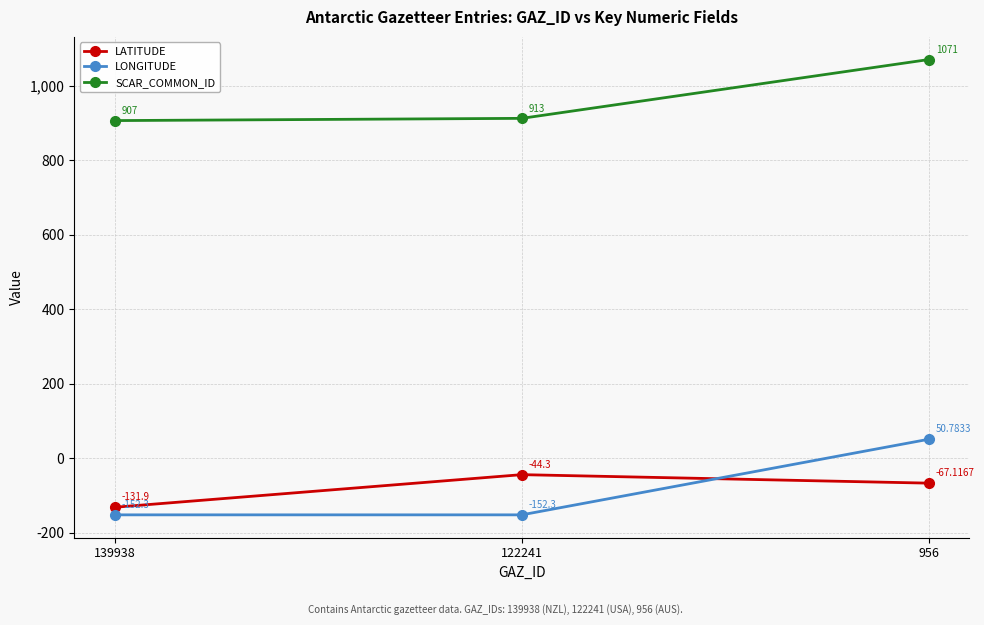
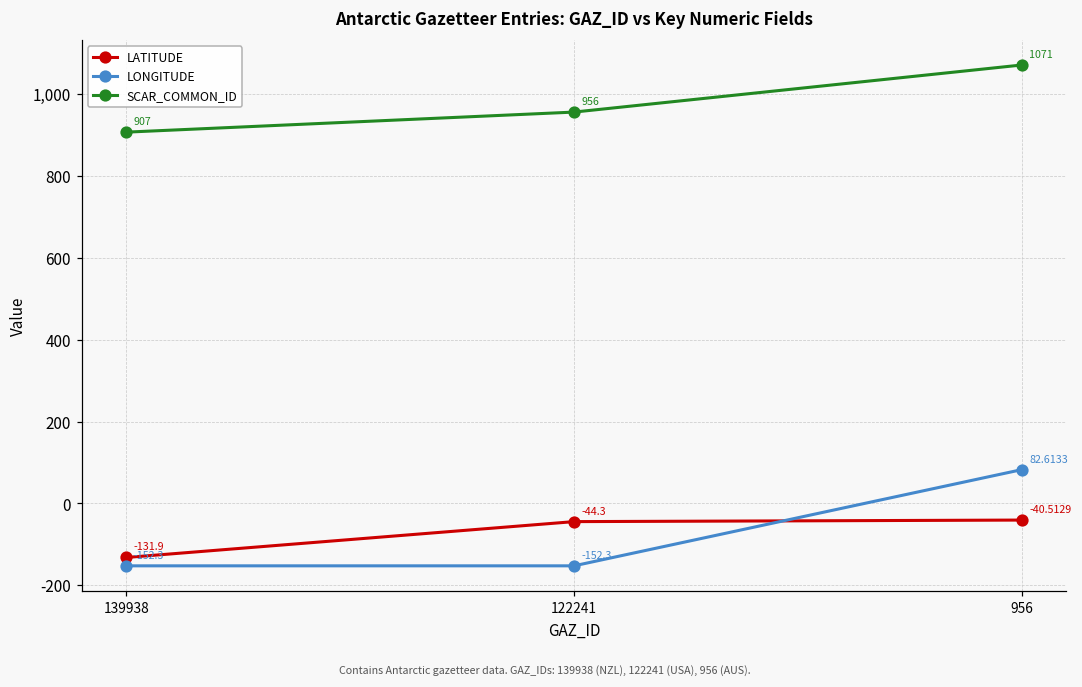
  {
    "LATITUDE": {
      "122241": -44.3,
-     "956": -67.1167
+     "956": -40.5129
    },
    "LONGITUDE": {
      "122241": -152.3,
-     "956": 50.7833
+     "956": 82.6133
    },
    "SCAR_COMMON_ID": {
      "139938": 907,
-     "122241": 913,
+     "122241": 956,
      "956": 1071
    }
  }
